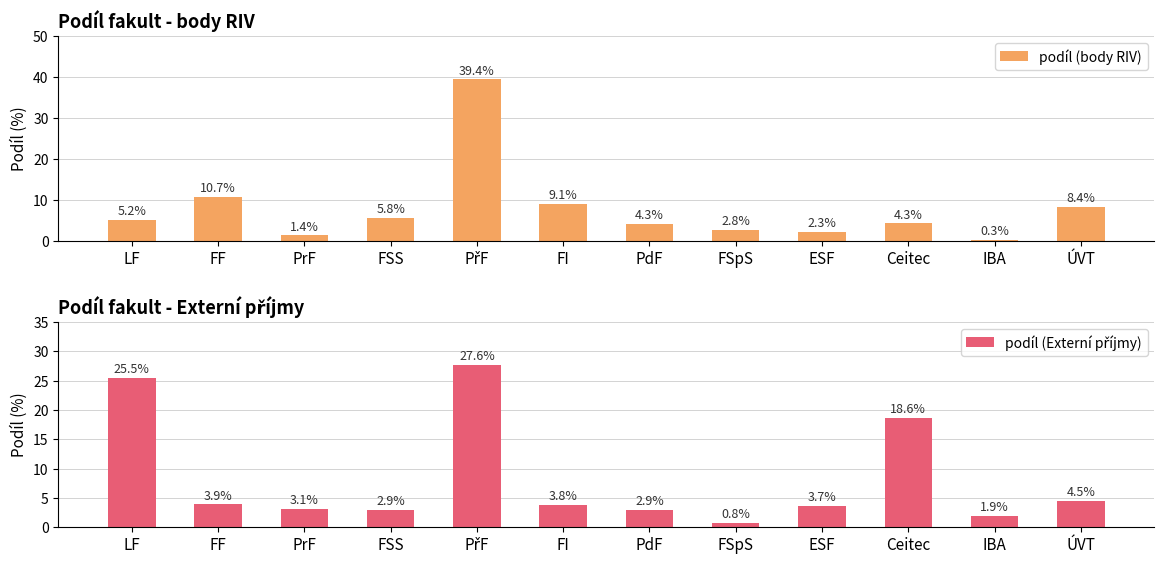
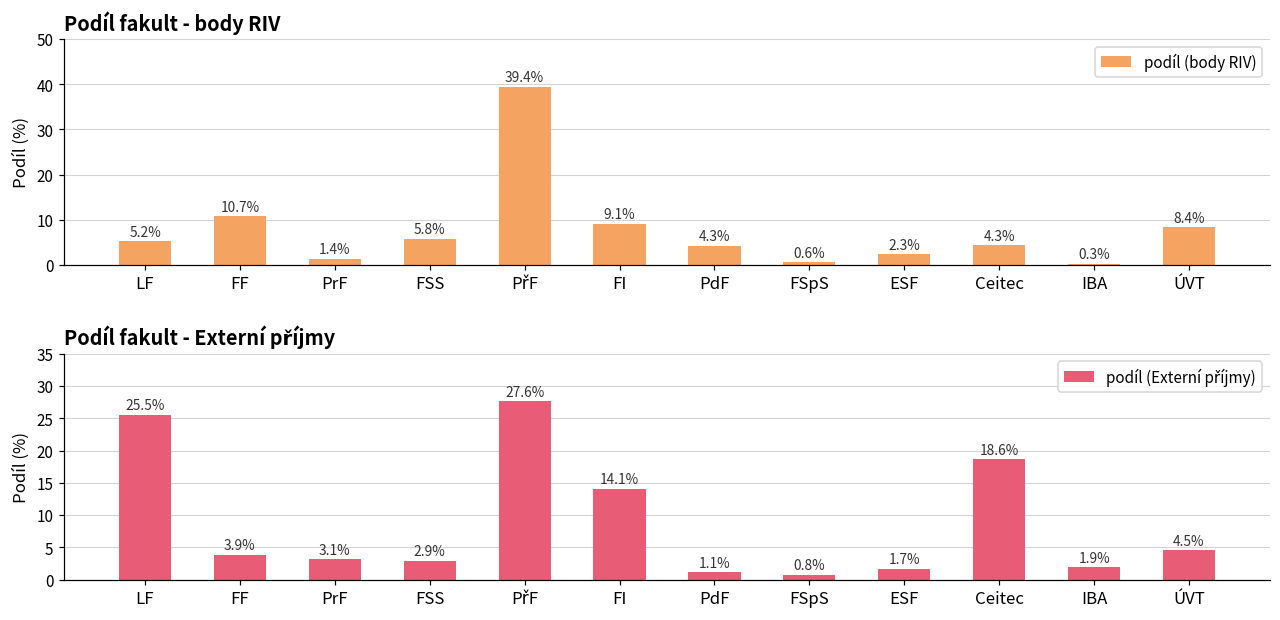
  {
    "Podíl fakult - body RIV": {
      "LF": "5.2%",
      "FF": "10.7%",
      "PrF": "1.4%",
      "FSS": "5.8%",
      "PřF": "39.4%",
      "FI": "9.1%",
      "PdF": "4.3%",
-     "FSpS": "2.8%",
+     "FSpS": "0.6%",
      "ESF": "2.3%",
      "Ceitec": "4.3%",
      "IBA": "0.3%",
      "ÚVT": "8.4%"
    },
    "Podíl fakult - Externí příjmy": {
      "LF": "25.5%",
      "FF": "3.9%",
      "PrF": "3.1%",
      "FSS": "2.9%",
      "PřF": "27.6%",
-     "FI": "3.8%",
-     "PdF": "2.9%",
+     "FI": "14.1%",
+     "PdF": "1.1%",
      "FSpS": "0.8%",
-     "ESF": "3.7%",
+     "ESF": "1.7%",
      "Ceitec": "18.6%",
      "IBA": "1.9%",
      "ÚVT": "4.5%"
    }
  }
